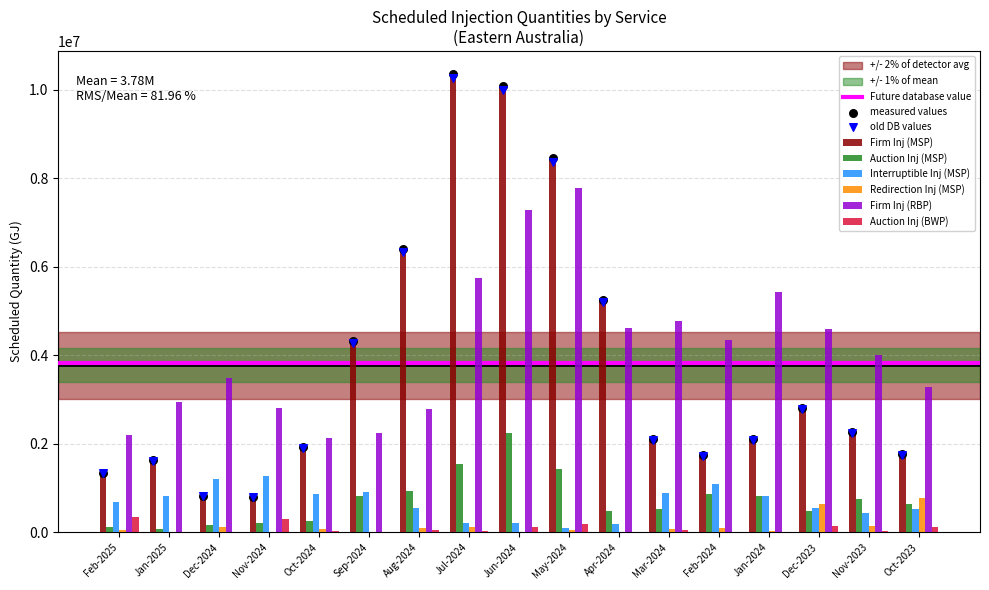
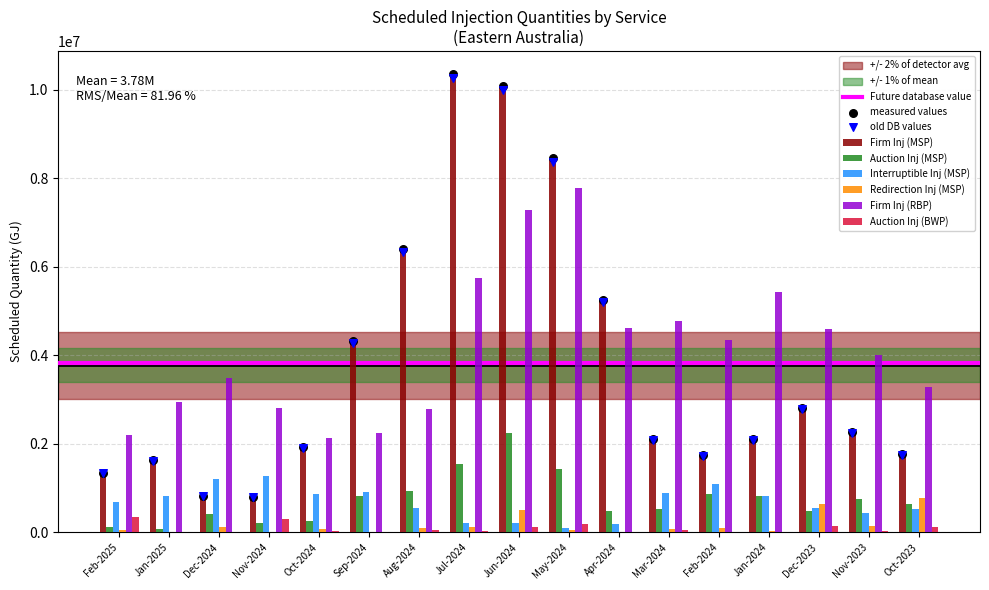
  {
    "Firm Inj (MSP)": {
      "Feb-2025": 1300000,
      "Jan-2025": 1600000,
      "Dec-2024": 800000,
      "Nov-2024": 800000,
      "Oct-2024": 1900000,
      "Sep-2024": 4300000,
      "Aug-2024": 6400000,
      "Jul-2024": 10400000,
      "Jun-2024": 10100000,
      "May-2024": 8500000,
      "Apr-2024": 5300000,
      "Mar-2024": 2100000,
      "Feb-2024": 1700000,
      "Jan-2024": 2100000,
      "Dec-2023": 2800000,
      "Nov-2023": 2300000,
      "Oct-2023": 1800000
    },
    "Auction Inj (MSP)": {
      "Feb-2025": 100000,
      "Jan-2025": 100000,
-     "Dec-2024": 200000,
+     "Dec-2024": 400000,
      "Nov-2024": 200000,
      "Oct-2024": 300000,
      "Sep-2024": 800000,
      "Aug-2024": 900000,
      "Jul-2024": 1500000,
      "Jun-2024": 2200000,
      "May-2024": 1400000,
      "Apr-2024": 500000,
      "Mar-2024": 500000,
      "Feb-2024": 900000,
      "Jan-2024": 800000,
      "Dec-2023": 500000,
      "Nov-2023": 800000,
      "Oct-2023": 600000
    },
    "Interruptible Inj (MSP)": {
      "Feb-2025": 700000,
      "Jan-2025": 800000,
      "Dec-2024": 1200000,
      "Nov-2024": 1300000,
      "Oct-2024": 900000,
      "Sep-2024": 900000,
      "Aug-2024": 600000,
      "Jul-2024": 200000,
      "Jun-2024": 200000,
      "May-2024": 100000,
      "Apr-2024": 200000,
      "Mar-2024": 900000,
      "Feb-2024": 1100000,
      "Jan-2024": 800000,
      "Dec-2023": 500000,
      "Nov-2023": 400000,
      "Oct-2023": 500000
    },
    "Redirection Inj (MSP)": {
      "Dec-2024": 100000,
      "Oct-2024": 100000,
      "Sep-2024": 0,
      "Aug-2024": 100000,
      "Jul-2024": 100000,
-     "Jun-2024": 0,
+     "Jun-2024": 500000,
      "Mar-2024": 100000,
      "Feb-2024": 100000,
      "Dec-2023": 600000,
      "Nov-2023": 100000,
      "Oct-2023": 800000
    },
    "Firm Inj (RBP)": {
      "Feb-2025": 2200000,
      "Jan-2025": 2900000,
      "Dec-2024": 3500000,
      "Nov-2024": 2800000,
      "Oct-2024": 2100000,
      "Sep-2024": 2300000,
      "Aug-2024": 2800000,
      "Jul-2024": 5800000,
      "Jun-2024": 7300000,
      "May-2024": 7800000,
      "Apr-2024": 4600000,
      "Mar-2024": 4800000,
      "Feb-2024": 4300000,
      "Jan-2024": 5400000,
      "Dec-2023": 4600000,
      "Nov-2023": 4000000,
      "Oct-2023": 3300000
    },
    "Auction Inj (BWP)": {
      "Feb-2025": 300000,
      "Jan-2025": 0,
      "Dec-2024": 0,
      "Nov-2024": 300000,
      "Sep-2024": 0,
      "Aug-2024": 100000,
      "Jun-2024": 100000,
      "May-2024": 200000,
      "Apr-2024": 0,
      "Jan-2024": 0,
      "Dec-2023": 100000,
      "Oct-2023": 100000
    }
  }
